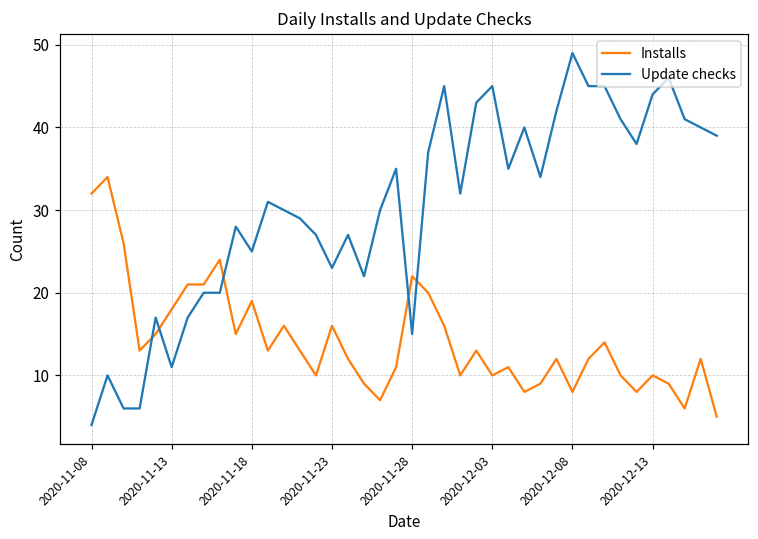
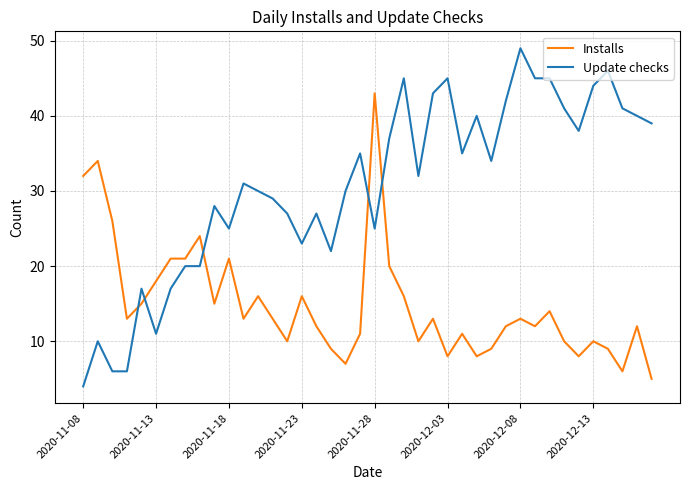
  {
    "Installs": {
      "2020-11-08": 32,
      "2020-11-13": 18,
-     "2020-11-18": 19,
+     "2020-11-18": 21,
      "2020-11-23": 16,
-     "2020-11-28": 22,
-     "2020-12-03": 10,
-     "2020-12-08": 8,
+     "2020-11-28": 43,
+     "2020-12-03": 8,
+     "2020-12-08": 13,
      "2020-12-13": 10
    },
    "Update checks": {
      "2020-11-08": 4,
      "2020-11-13": 11,
      "2020-11-18": 25,
      "2020-11-23": 23,
-     "2020-11-28": 15,
+     "2020-11-28": 25,
      "2020-12-03": 45,
      "2020-12-08": 49,
      "2020-12-13": 44
    }
  }
